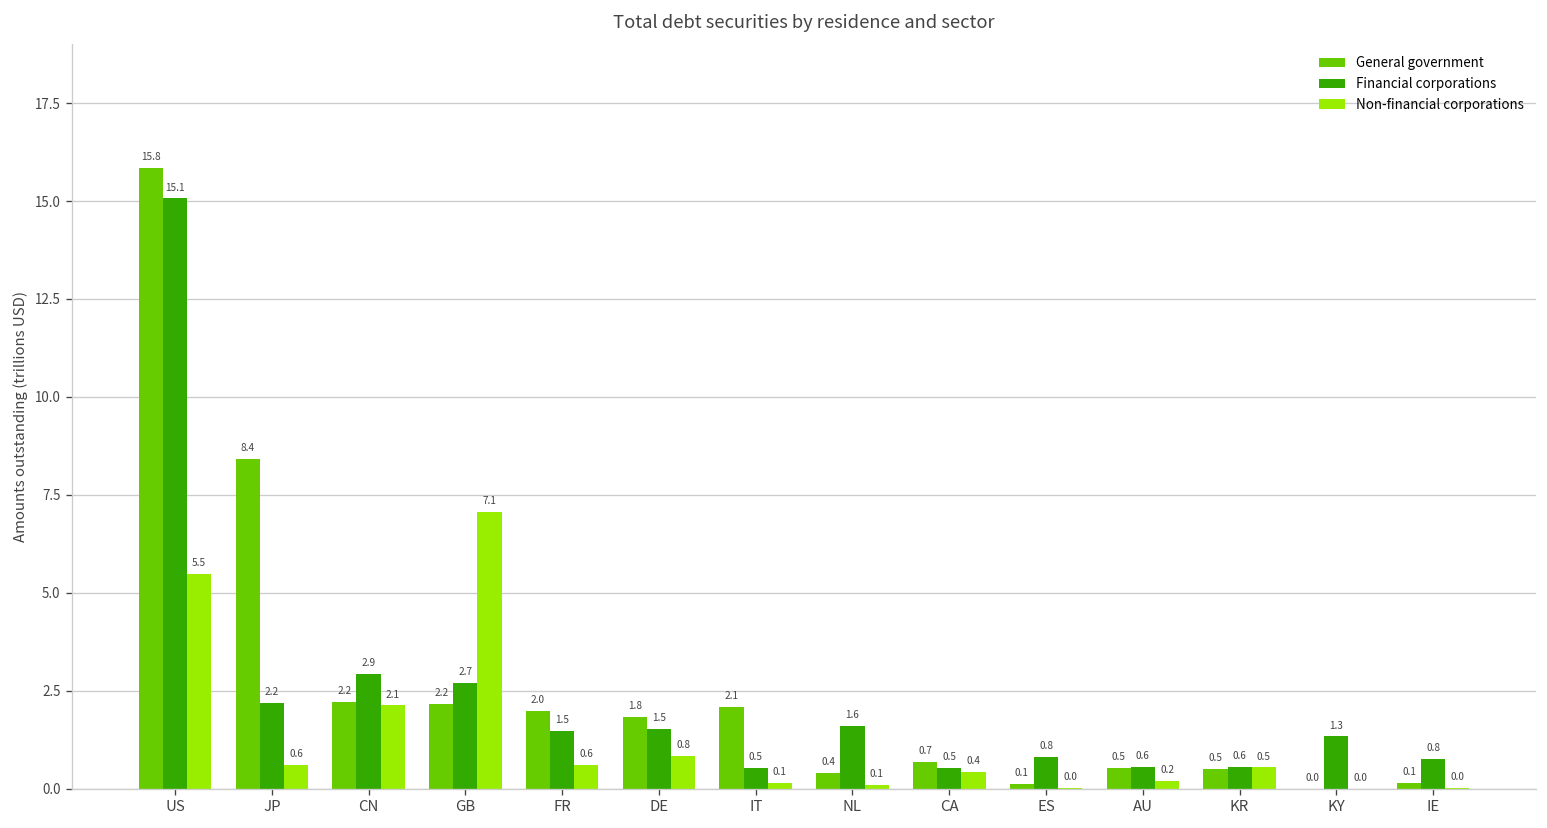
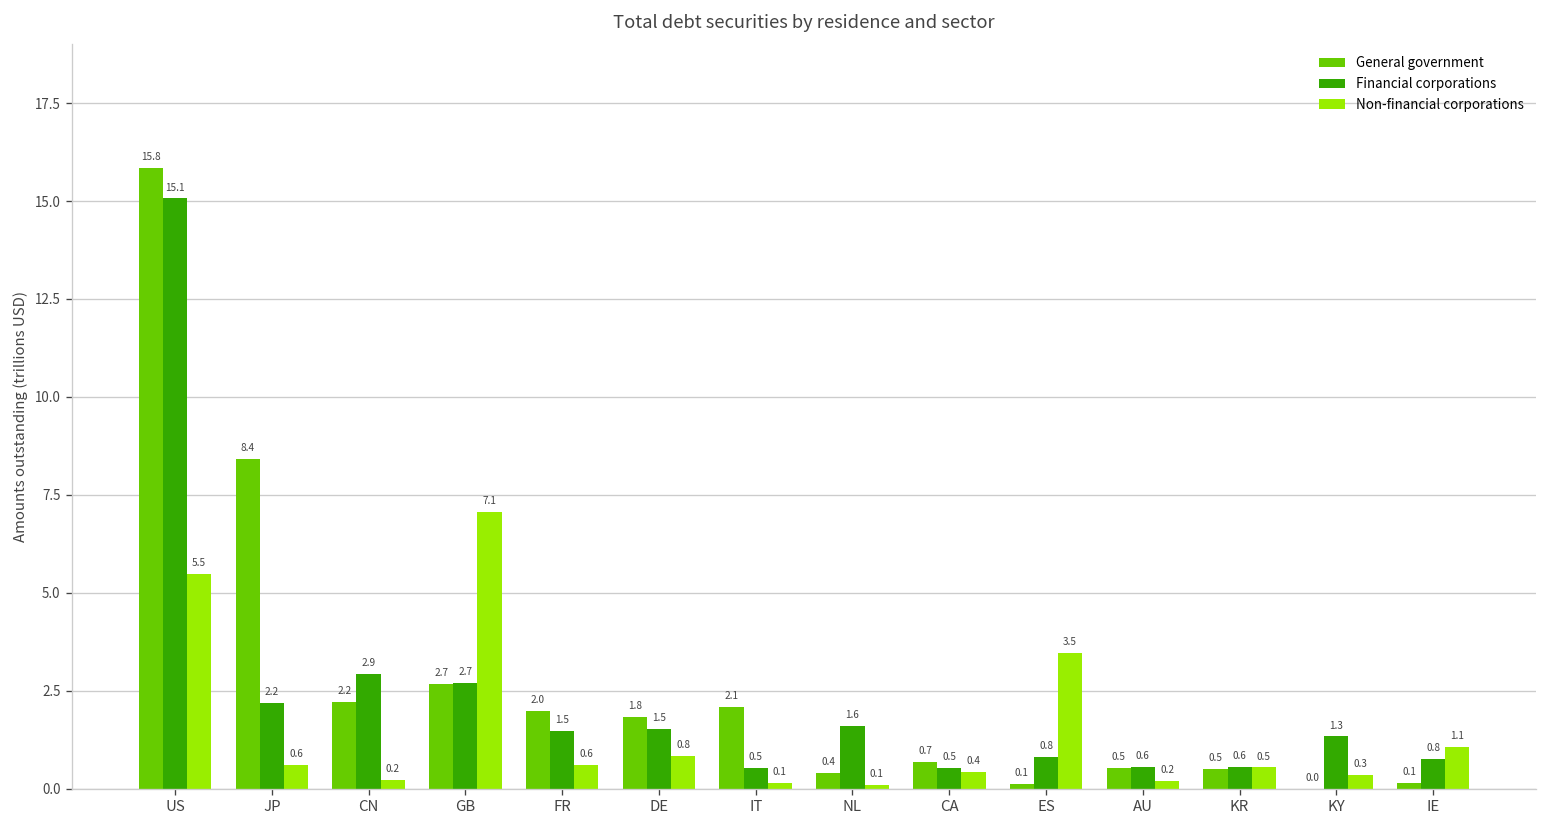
  {
    "General government": {
      "US": 15.8,
      "JP": 8.4,
      "CN": 2.2,
-     "GB": 2.2,
+     "GB": 2.7,
      "FR": 2.0,
      "DE": 1.8,
      "IT": 2.1,
      "NL": 0.4,
      "CA": 0.7,
      "ES": 0.1,
      "AU": 0.5,
      "KR": 0.5,
      "KY": 0.0,
      "IE": 0.1
    },
    "Financial corporations": {
      "US": 15.1,
      "JP": 2.2,
      "CN": 2.9,
      "GB": 2.7,
      "FR": 1.5,
      "DE": 1.5,
      "IT": 0.5,
      "NL": 1.6,
      "CA": 0.5,
      "ES": 0.8,
      "AU": 0.6,
      "KR": 0.6,
      "KY": 1.3,
      "IE": 0.8
    },
    "Non-financial corporations": {
      "US": 5.5,
      "JP": 0.6,
-     "CN": 2.1,
+     "CN": 0.2,
      "GB": 7.1,
      "FR": 0.6,
      "DE": 0.8,
      "IT": 0.1,
      "NL": 0.1,
      "CA": 0.4,
-     "ES": 0.0,
+     "ES": 3.5,
      "AU": 0.2,
      "KR": 0.5,
-     "KY": 0.0,
-     "IE": 0.0
+     "KY": 0.3,
+     "IE": 1.1
    }
  }
